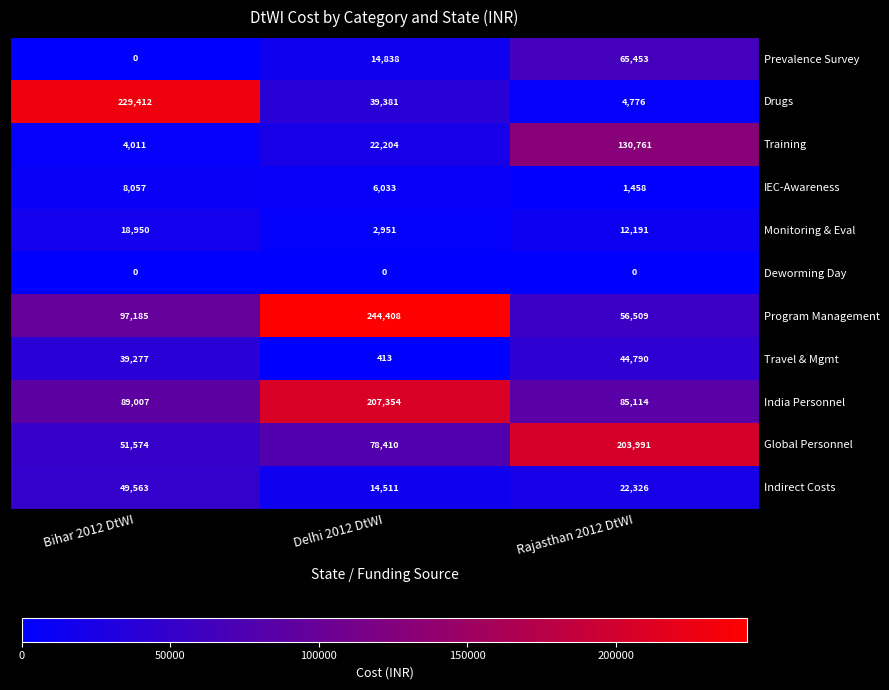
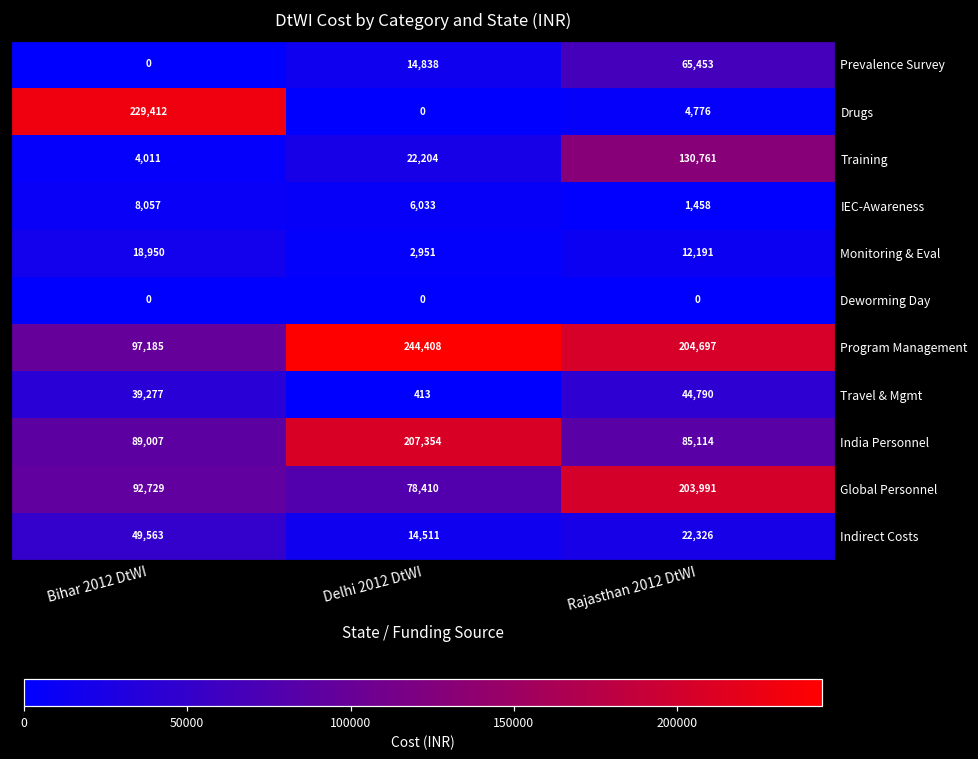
  {
    "Prevalence Survey": {
      "Bihar 2012 DtWI": "0",
      "Delhi 2012 DtWI": "14,838",
      "Rajasthan 2012 DtWI": "65,453"
    },
    "Drugs": {
      "Bihar 2012 DtWI": "229,412",
-     "Delhi 2012 DtWI": "39,381",
+     "Delhi 2012 DtWI": "0",
      "Rajasthan 2012 DtWI": "4,776"
    },
    "Training": {
      "Bihar 2012 DtWI": "4,011",
      "Delhi 2012 DtWI": "22,204",
      "Rajasthan 2012 DtWI": "130,761"
    },
    "IEC-Awareness": {
      "Bihar 2012 DtWI": "8,057",
      "Delhi 2012 DtWI": "6,033",
      "Rajasthan 2012 DtWI": "1,458"
    },
    "Monitoring & Eval": {
      "Bihar 2012 DtWI": "18,950",
      "Delhi 2012 DtWI": "2,951",
      "Rajasthan 2012 DtWI": "12,191"
    },
    "Deworming Day": {
      "Bihar 2012 DtWI": "0",
      "Delhi 2012 DtWI": "0",
      "Rajasthan 2012 DtWI": "0"
    },
    "Program Management": {
      "Bihar 2012 DtWI": "97,185",
      "Delhi 2012 DtWI": "244,408",
-     "Rajasthan 2012 DtWI": "56,509"
+     "Rajasthan 2012 DtWI": "204,697"
    },
    "Travel & Mgmt": {
      "Bihar 2012 DtWI": "39,277",
      "Delhi 2012 DtWI": "413",
      "Rajasthan 2012 DtWI": "44,790"
    },
    "India Personnel": {
      "Bihar 2012 DtWI": "89,007",
      "Delhi 2012 DtWI": "207,354",
      "Rajasthan 2012 DtWI": "85,114"
    },
    "Global Personnel": {
-     "Bihar 2012 DtWI": "51,574",
+     "Bihar 2012 DtWI": "92,729",
      "Delhi 2012 DtWI": "78,410",
      "Rajasthan 2012 DtWI": "203,991"
    },
    "Indirect Costs": {
      "Bihar 2012 DtWI": "49,563",
      "Delhi 2012 DtWI": "14,511",
      "Rajasthan 2012 DtWI": "22,326"
    }
  }
